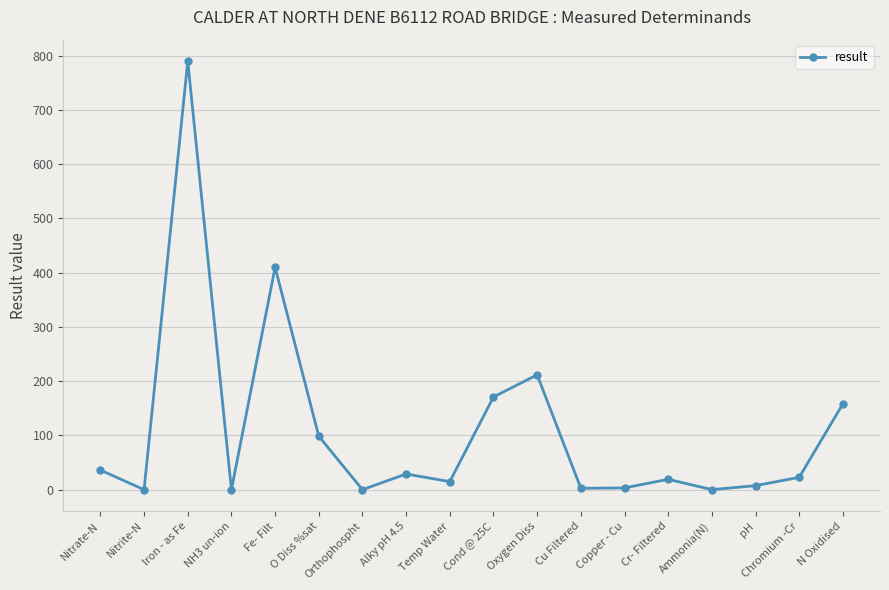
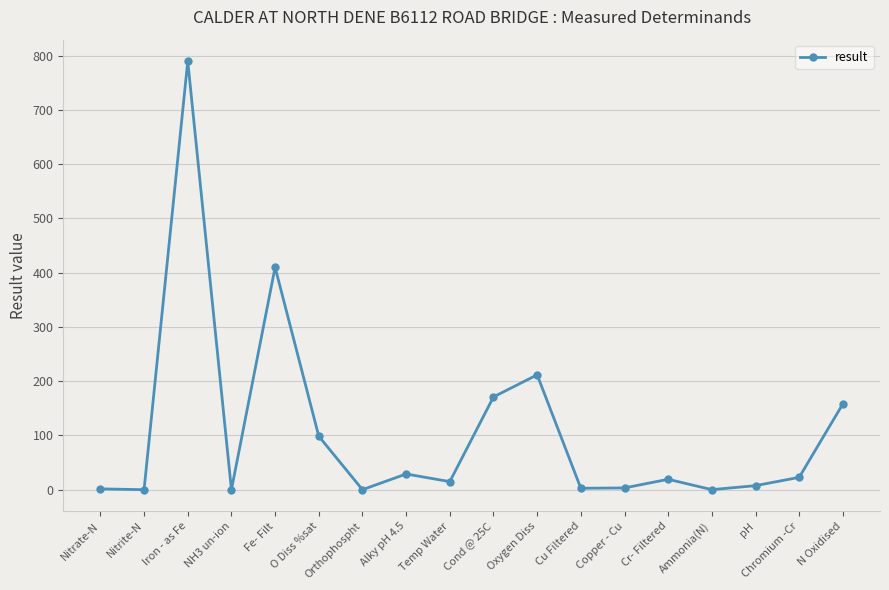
  {
-   "Nitrate-N": 40,
+   "Nitrate-N": 0,
    "Nitrite-N": 0,
    "Iron - as Fe": 790,
    "NH3 un-ion": 0,
    "Fe- Filt": 410,
    "O Diss %sat": 100,
    "Orthophospht": 0,
    "Alky pH 4.5": 30,
    "Temp Water": 10,
    "Cond @ 25C": 170,
    "Oxygen Diss": 210,
    "Cu Filtered": 0,
    "Copper - Cu": 0,
    "Cr- Filtered": 20,
    "Ammonia(N)": 0,
    "pH": 10,
    "Chromium -Cr": 20,
    "N Oxidised": 160
  }
